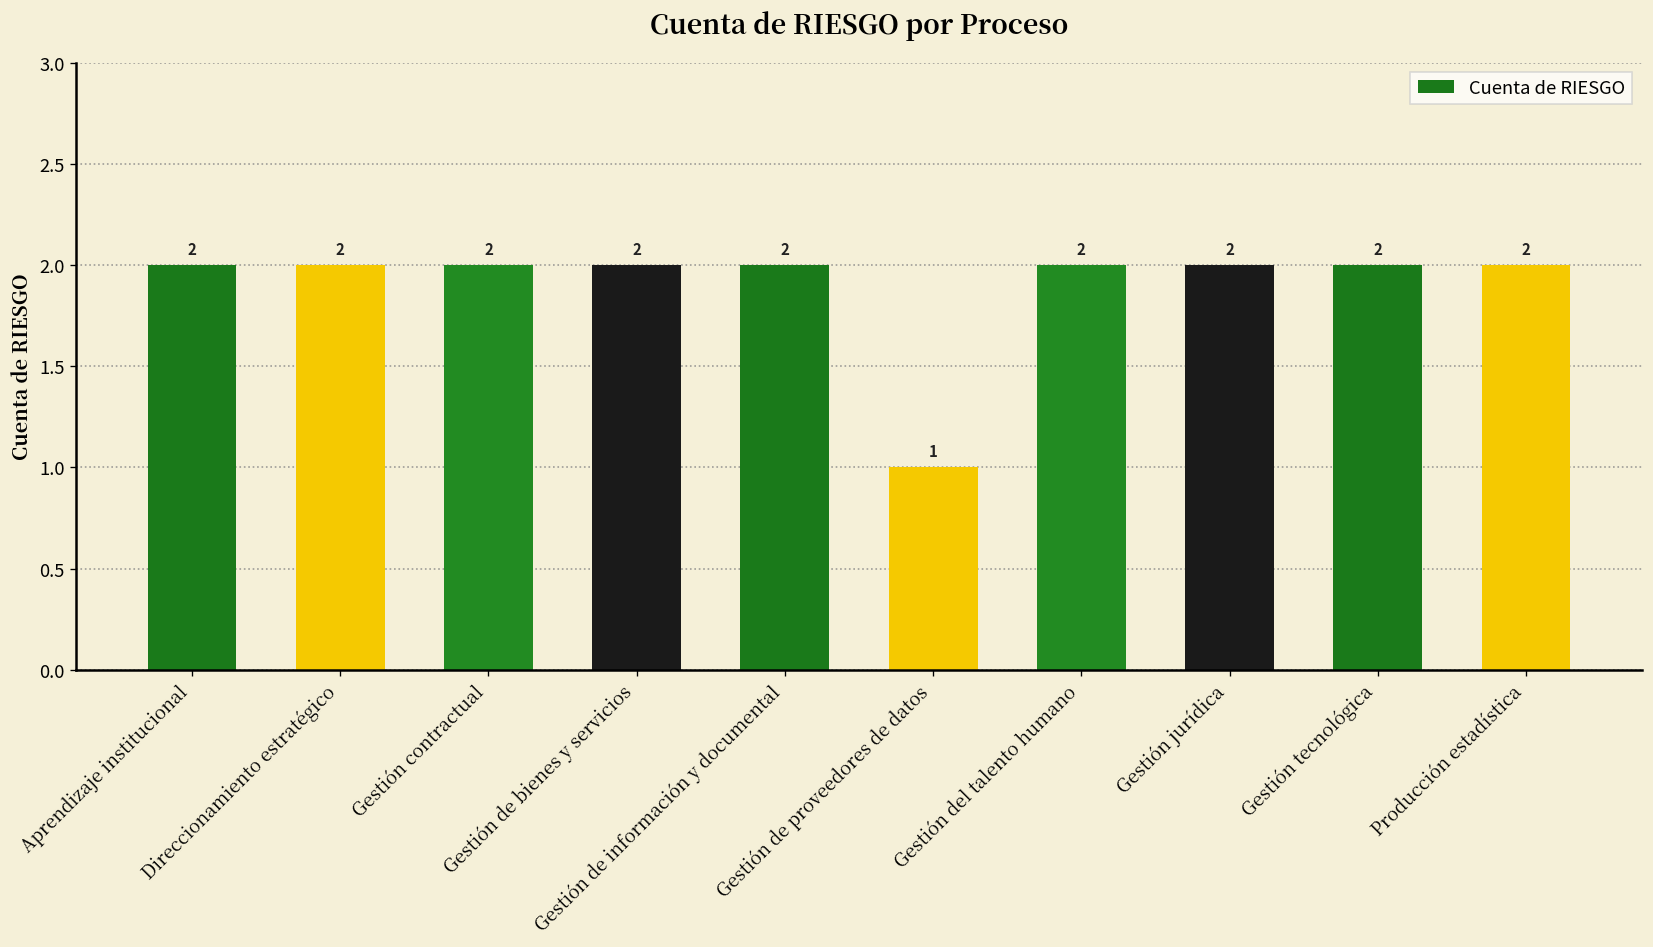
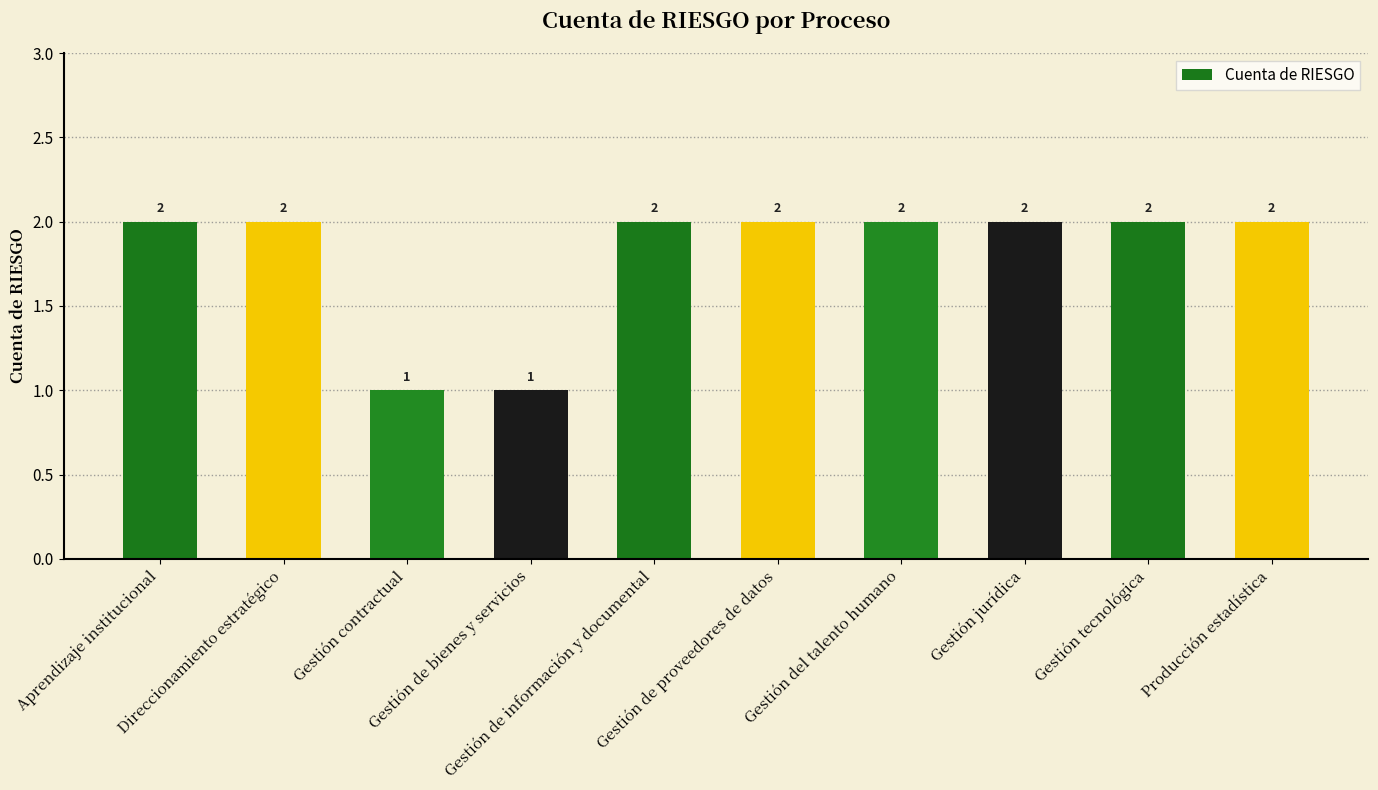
  {
    "Aprendizaje institucional": 2,
    "Direccionamiento estratégico": 2,
-   "Gestión contractual": 2,
-   "Gestión de bienes y servicios": 2,
+   "Gestión contractual": 1,
+   "Gestión de bienes y servicios": 1,
    "Gestión de información y documental": 2,
-   "Gestión de proveedores de datos": 1,
+   "Gestión de proveedores de datos": 2,
    "Gestión del talento humano": 2,
    "Gestión jurídica": 2,
    "Gestión tecnológica": 2,
    "Producción estadística": 2
  }
